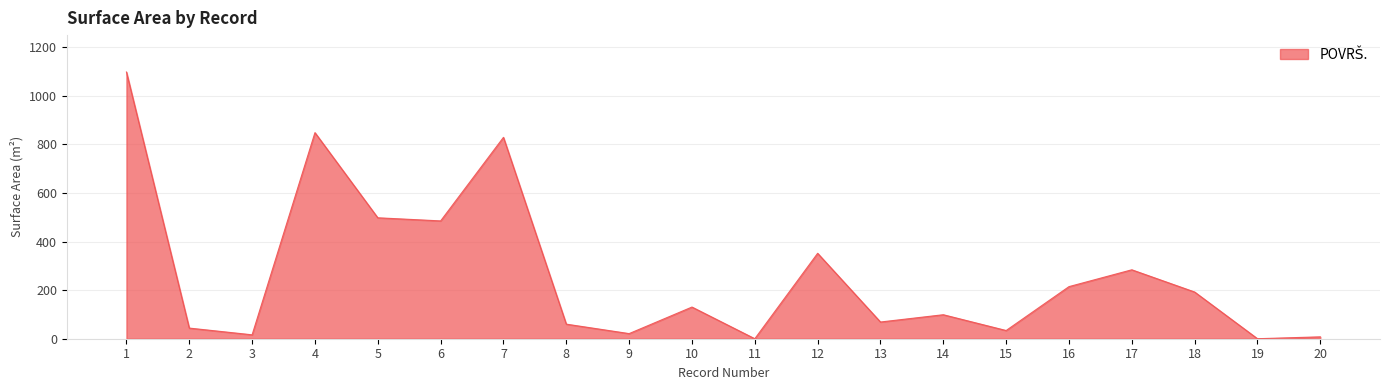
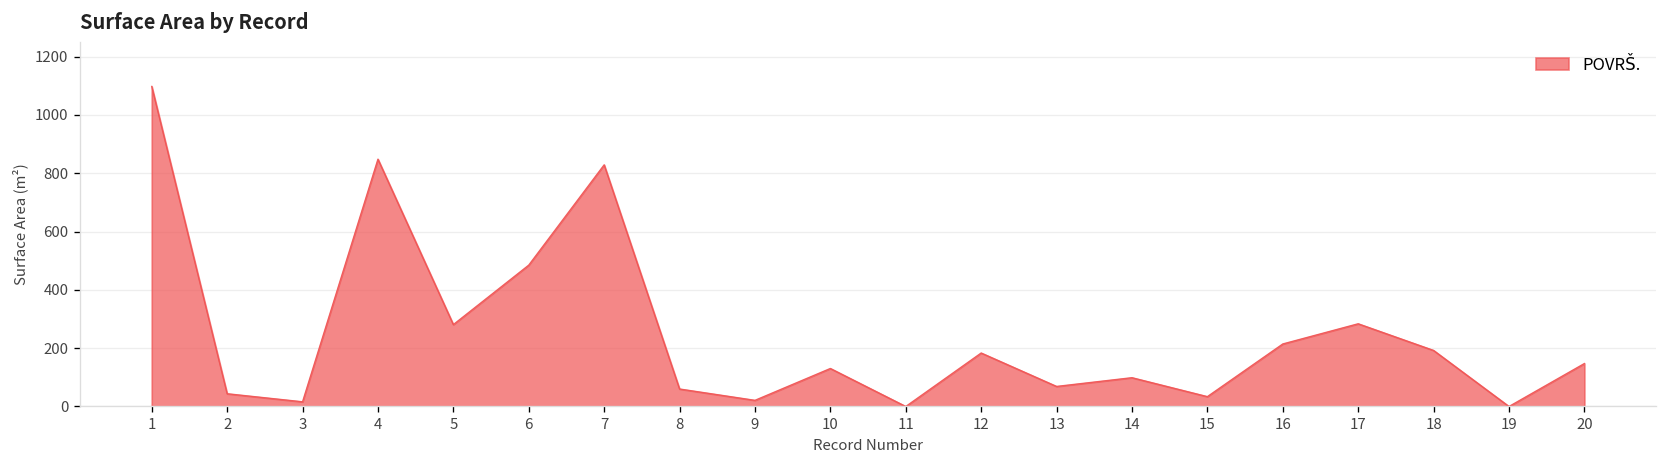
  {
    "1": 1100,
    "2": 40,
    "3": 20,
    "4": 850,
-   "5": 500,
+   "5": 280,
    "6": 490,
    "7": 830,
    "8": 60,
    "9": 20,
    "10": 130,
    "11": 0,
-   "12": 350,
+   "12": 180,
    "13": 70,
    "14": 100,
    "15": 30,
    "16": 210,
    "17": 280,
    "18": 190,
    "19": 0,
-   "20": 10
+   "20": 150
  }
